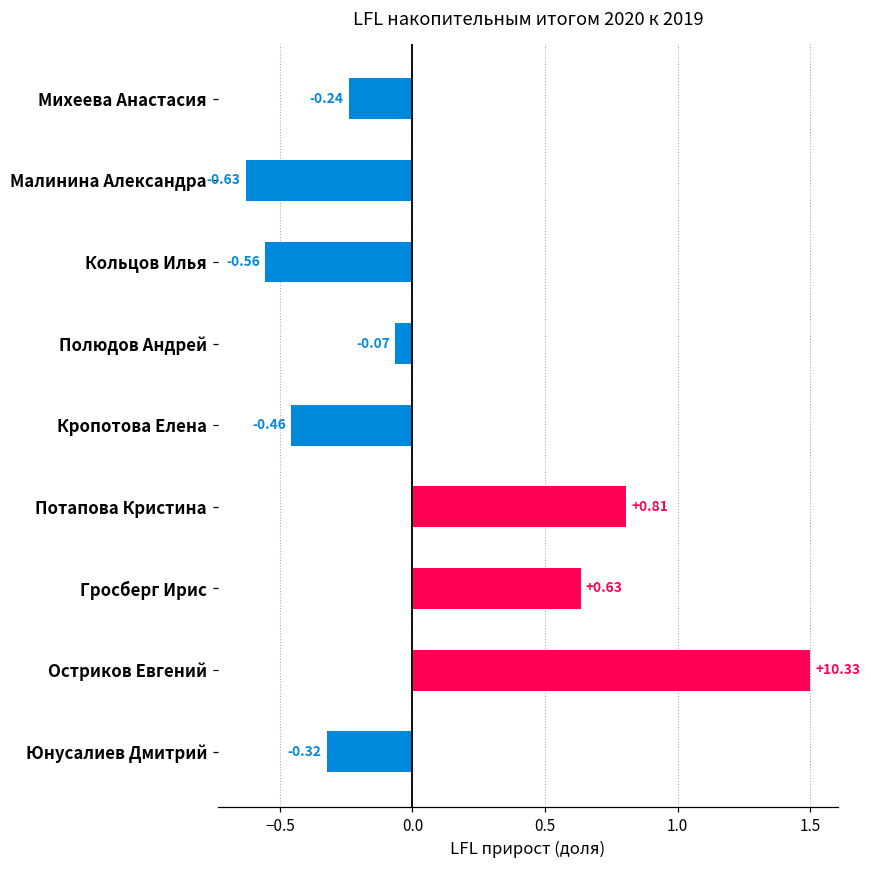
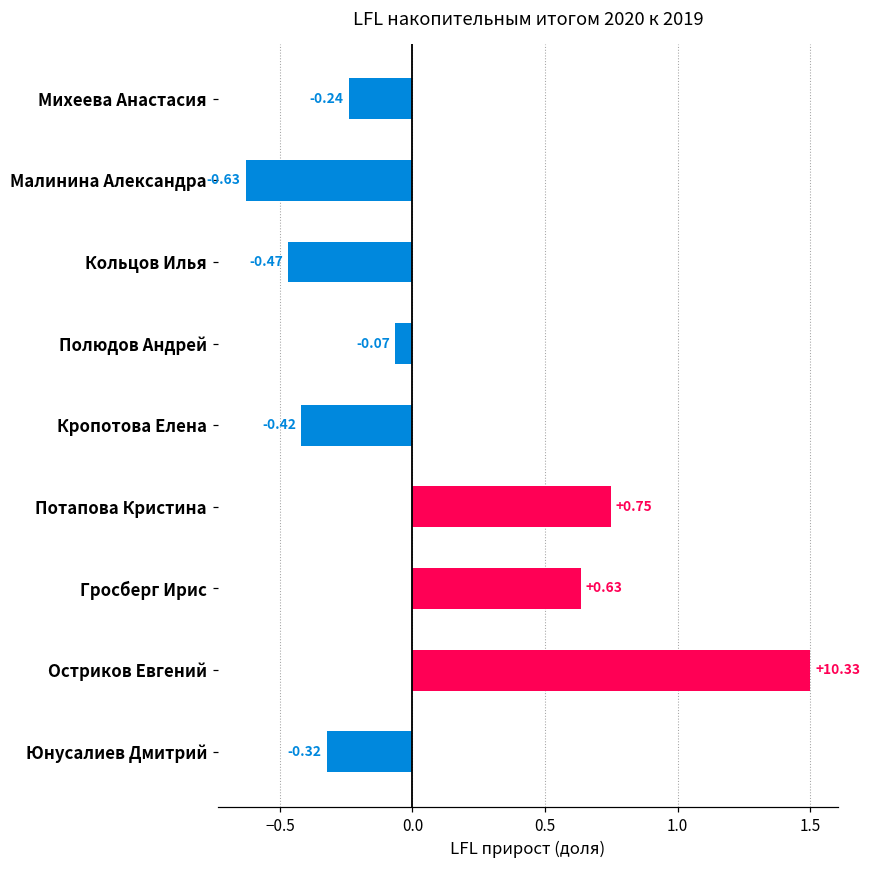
  {
    "Михеева Анастасия": "-0.24",
    "Малинина Александра": "-0.63",
-   "Кольцов Илья": "-0.56",
+   "Кольцов Илья": "-0.47",
    "Полюдов Андрей": "-0.07",
-   "Кропотова Елена": "-0.46",
-   "Потапова Кристина": "+0.81",
+   "Кропотова Елена": "-0.42",
+   "Потапова Кристина": "+0.75",
    "Гросберг Ирис": "+0.63",
    "Юнусалиев Дмитрий": "-0.32"
  }
